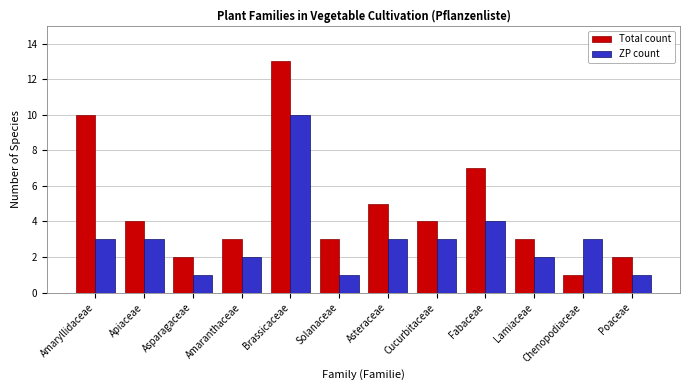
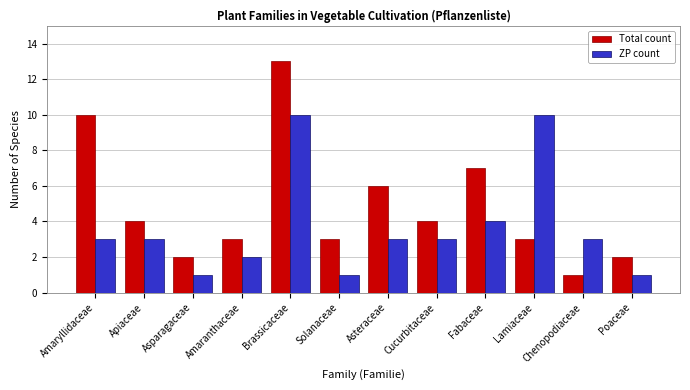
  {
    "Total count": {
      "Amaryllidaceae": 10,
      "Apiaceae": 4,
      "Asparagaceae": 2,
      "Amaranthaceae": 3,
      "Brassicaceae": 13,
      "Solanaceae": 3,
-     "Asteraceae": 5,
+     "Asteraceae": 6,
      "Cucurbitaceae": 4,
      "Fabaceae": 7,
      "Lamiaceae": 3,
      "Chenopodiaceae": 1,
      "Poaceae": 2
    },
    "ZP count": {
      "Amaryllidaceae": 3,
      "Apiaceae": 3,
      "Asparagaceae": 1,
      "Amaranthaceae": 2,
      "Brassicaceae": 10,
      "Solanaceae": 1,
      "Asteraceae": 3,
      "Cucurbitaceae": 3,
      "Fabaceae": 4,
-     "Lamiaceae": 2,
+     "Lamiaceae": 10,
      "Chenopodiaceae": 3,
      "Poaceae": 1
    }
  }
